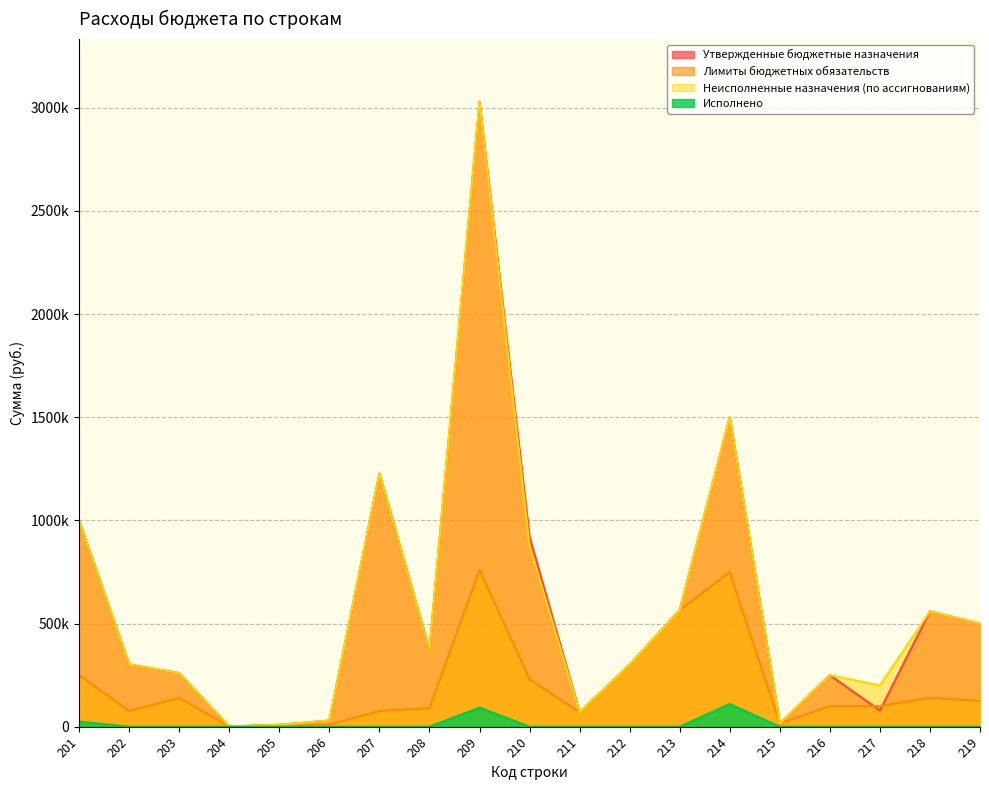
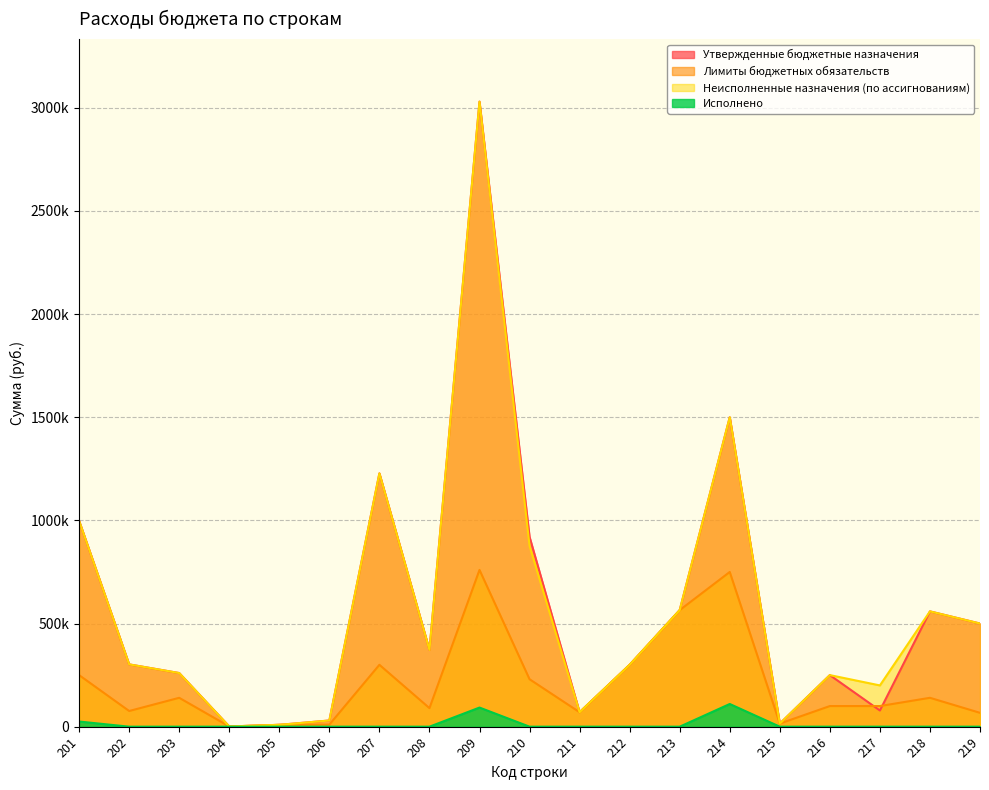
  {
    "Утвержденные бюджетные назначения": {
      "210": 920000,
      "217": 80000
    },
    "Лимиты бюджетных обязательств": {
      "201": 250000,
      "202": 80000,
      "203": 140000,
-     "207": 80000,
+     "207": 300000,
      "208": 90000,
      "209": 760000,
      "210": 230000,
      "214": 750000,
      "216": 100000,
      "217": 100000,
      "218": 140000,
-     "219": 130000
+     "219": 70000
    },
    "Неисполненные назначения (по ассигнованиям)": {
      "210": 880000,
      "217": 200000
    },
    "Исполнено": {
      "201": 30000,
      "202": 0,
      "203": 0,
      "207": 0,
      "208": 0,
      "209": 90000,
      "210": 0,
      "211": 0,
      "212": 0,
      "213": 0,
      "214": 110000,
      "215": 0,
      "216": 0,
      "217": 0,
      "218": 0,
      "219": 0
    }
  }
